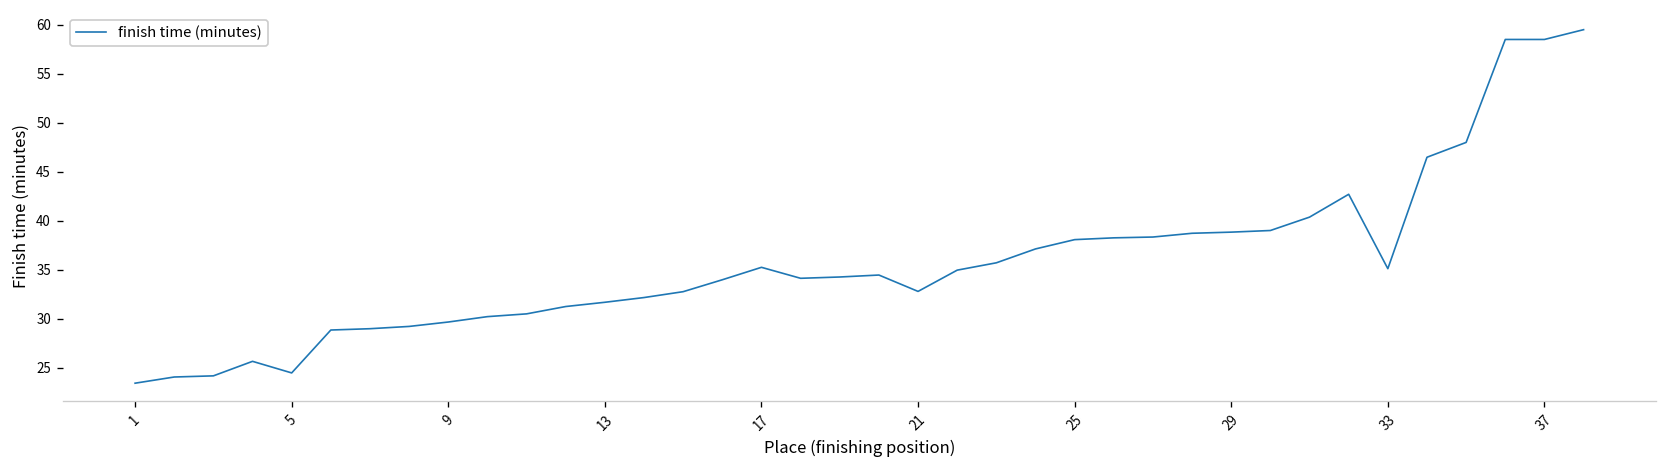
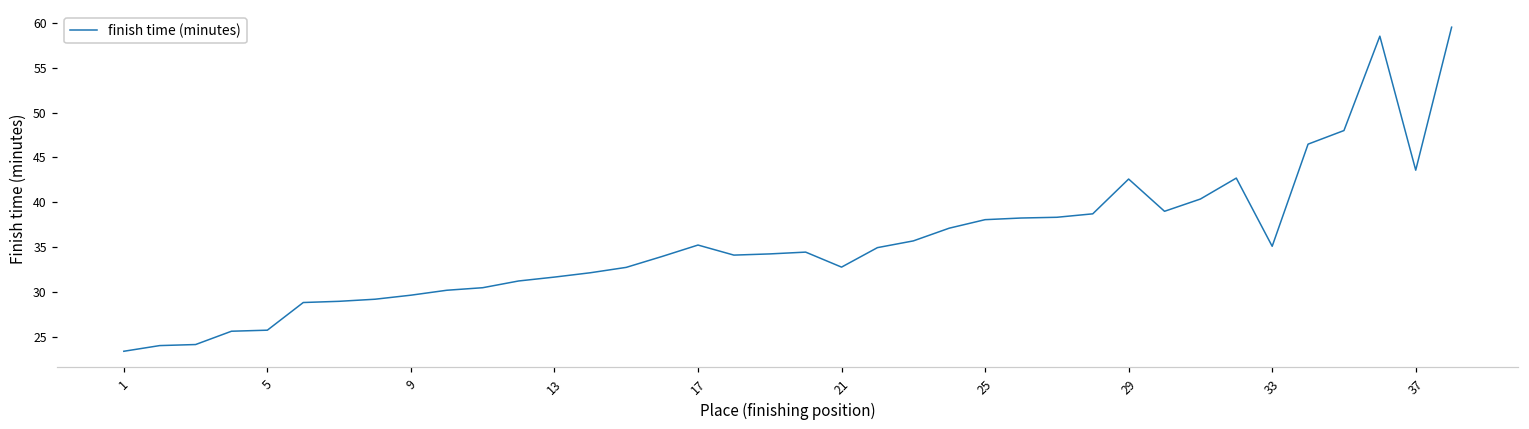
  {
    "1": 23,
-   "5": 24,
+   "5": 26,
    "9": 30,
    "13": 32,
    "17": 35,
    "21": 33,
    "25": 38,
-   "29": 39,
+   "29": 43,
    "33": 35,
-   "37": 59
+   "37": 44
  }
